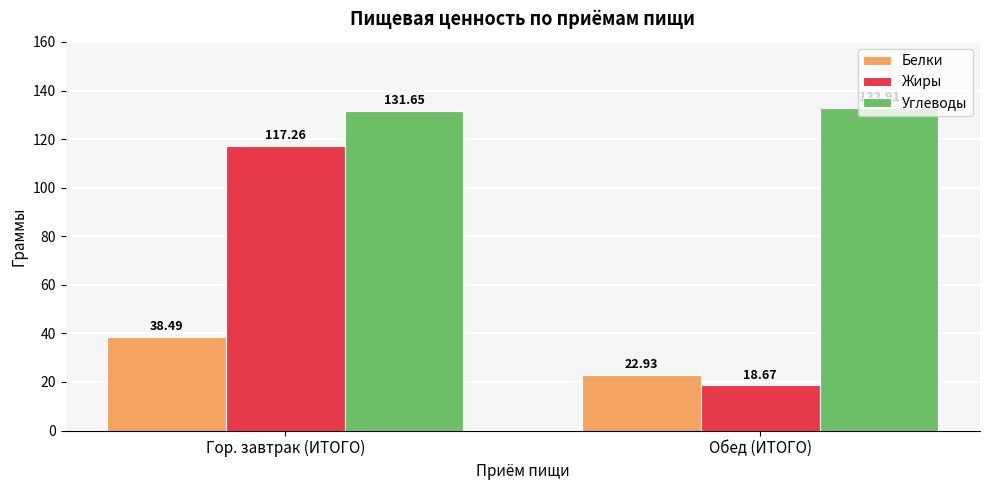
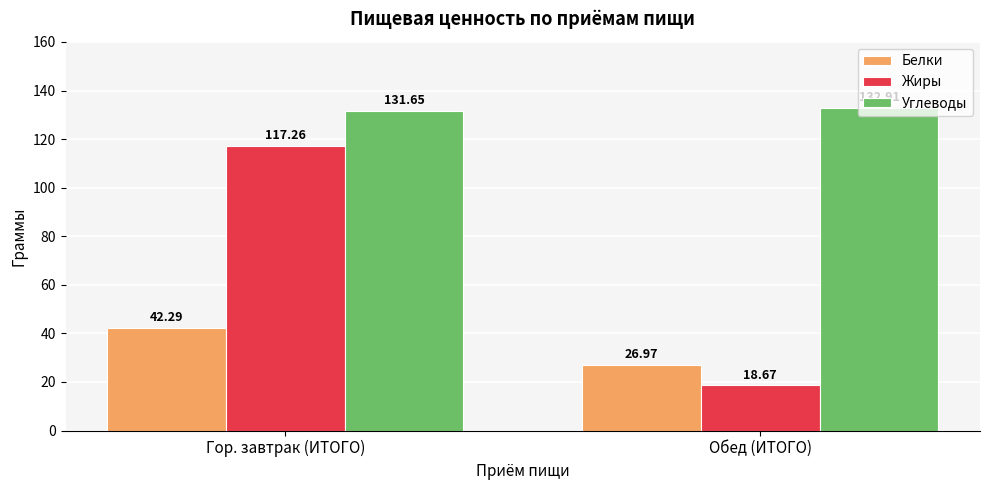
  {
    "Белки": {
-     "Гор. завтрак (ИТОГО)": 38.49,
-     "Обед (ИТОГО)": 22.93
+     "Гор. завтрак (ИТОГО)": 42.29,
+     "Обед (ИТОГО)": 26.97
    },
    "Жиры": {
      "Гор. завтрак (ИТОГО)": 117.26,
      "Обед (ИТОГО)": 18.67
    },
    "Углеводы": {
      "Гор. завтрак (ИТОГО)": 131.65
    }
  }
